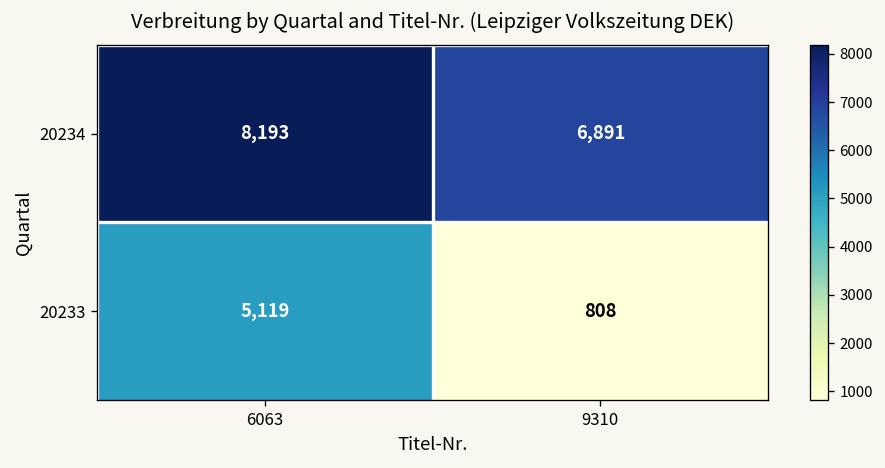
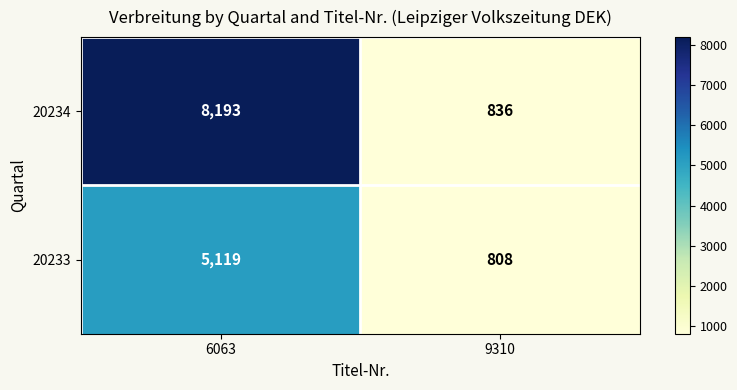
  {
    "20234": {
      "6063": "8,193",
-     "9310": "6,891"
+     "9310": "836"
    },
    "20233": {
      "6063": "5,119",
      "9310": "808"
    }
  }
